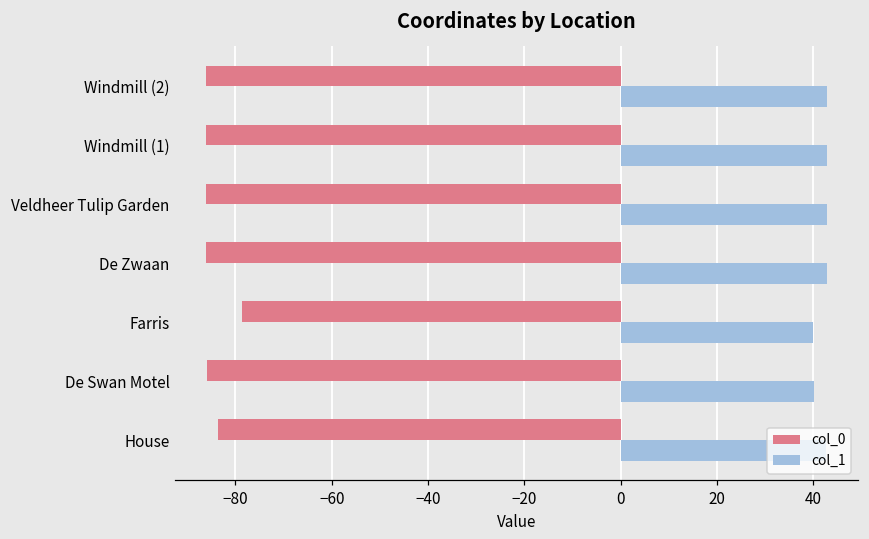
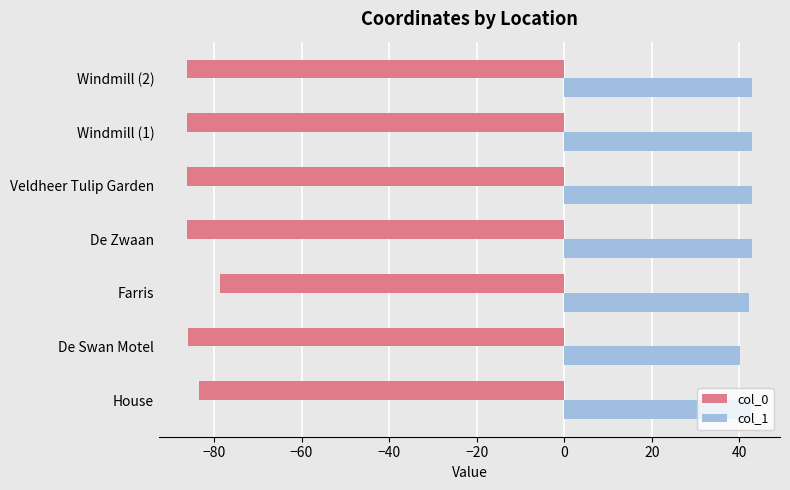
  {
    "col_0": {
      "Windmill (2)": -86,
      "Windmill (1)": -86,
      "Veldheer Tulip Garden": -86,
      "De Zwaan": -86,
      "Farris": -79,
      "De Swan Motel": -86,
      "House": -84
    },
    "col_1": {
      "Windmill (2)": 43,
      "Windmill (1)": 43,
      "Veldheer Tulip Garden": 43,
      "De Zwaan": 43,
-     "Farris": 40,
+     "Farris": 42,
      "De Swan Motel": 40
    }
  }
